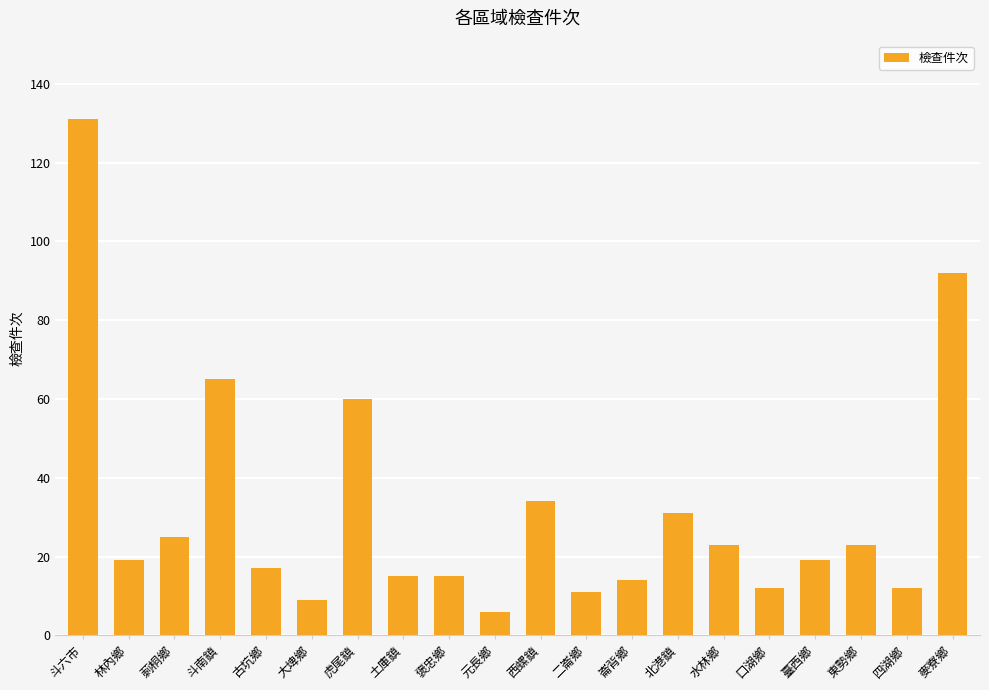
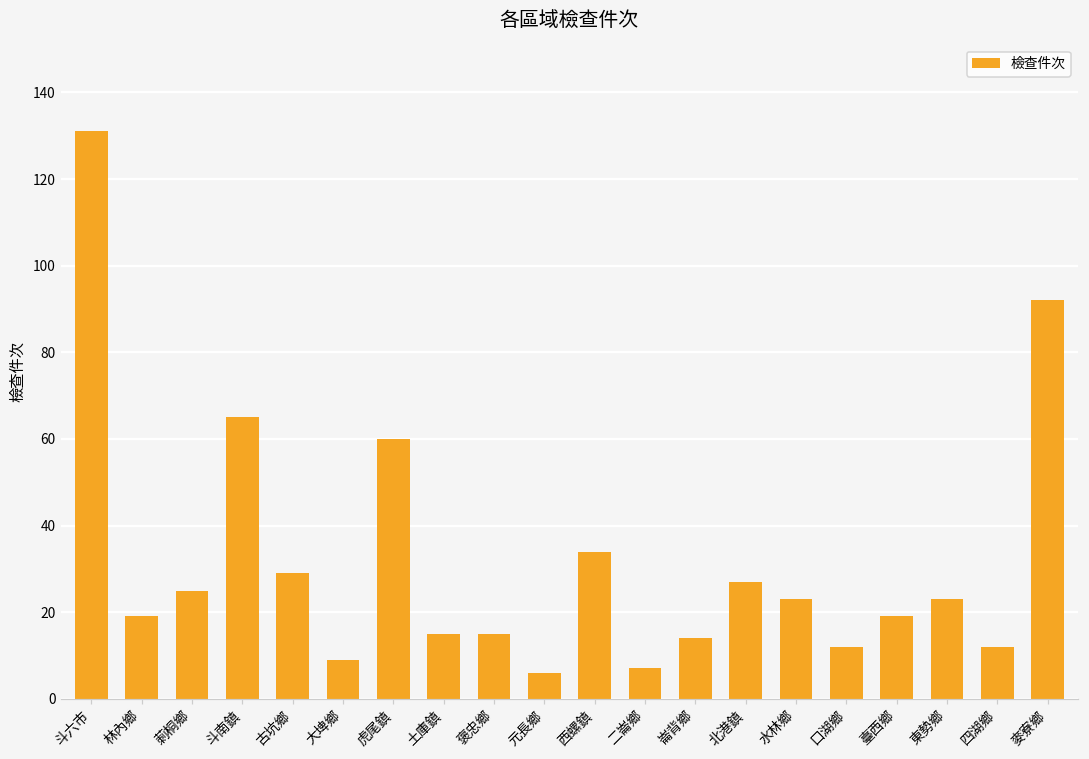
  {
    "斗六市": 131,
    "林內鄉": 19,
    "莿桐鄉": 25,
    "斗南鎮": 65,
-   "古坑鄉": 17,
+   "古坑鄉": 29,
    "大埤鄉": 9,
    "虎尾鎮": 60,
    "土庫鎮": 15,
    "褒忠鄉": 15,
    "元長鄉": 6,
    "西螺鎮": 34,
-   "二崙鄉": 11,
+   "二崙鄉": 7,
    "崙背鄉": 14,
-   "北港鎮": 31,
+   "北港鎮": 27,
    "水林鄉": 23,
    "口湖鄉": 12,
    "臺西鄉": 19,
    "東勢鄉": 23,
    "四湖鄉": 12,
    "麥寮鄉": 92
  }
